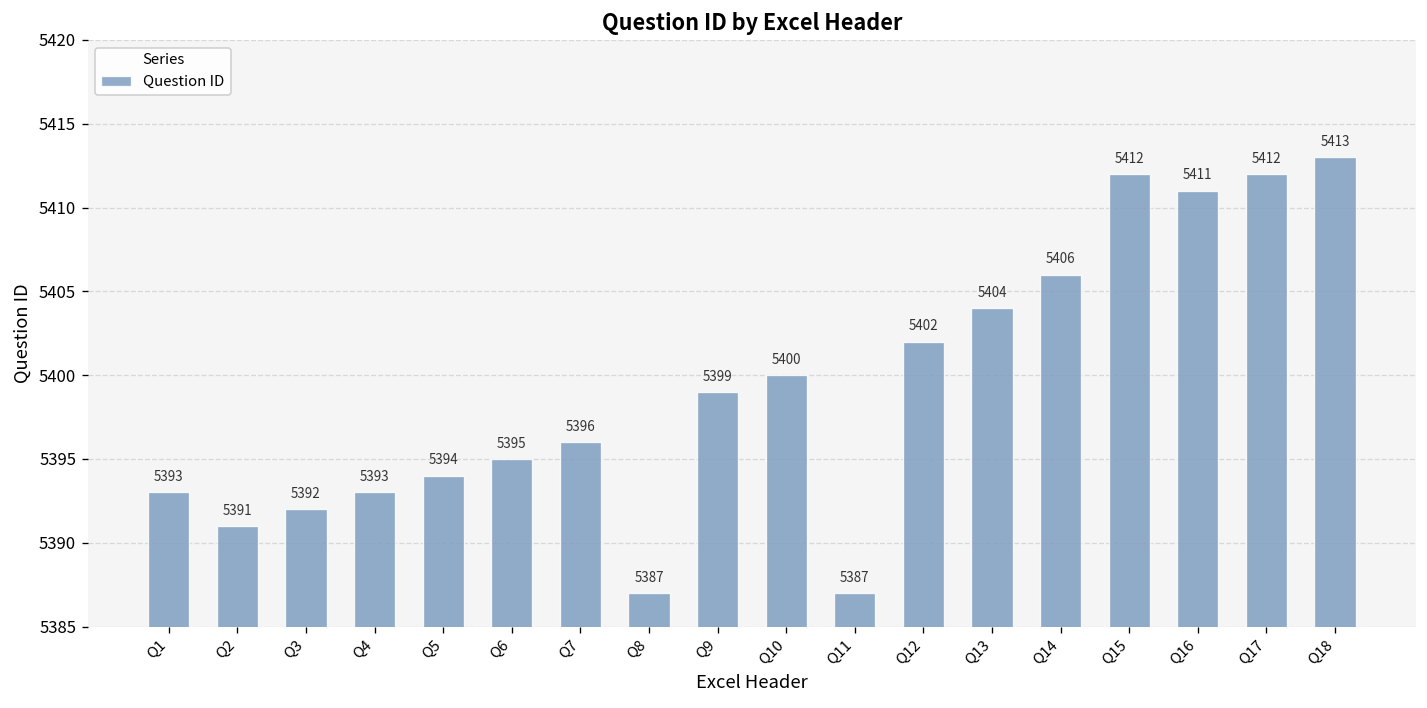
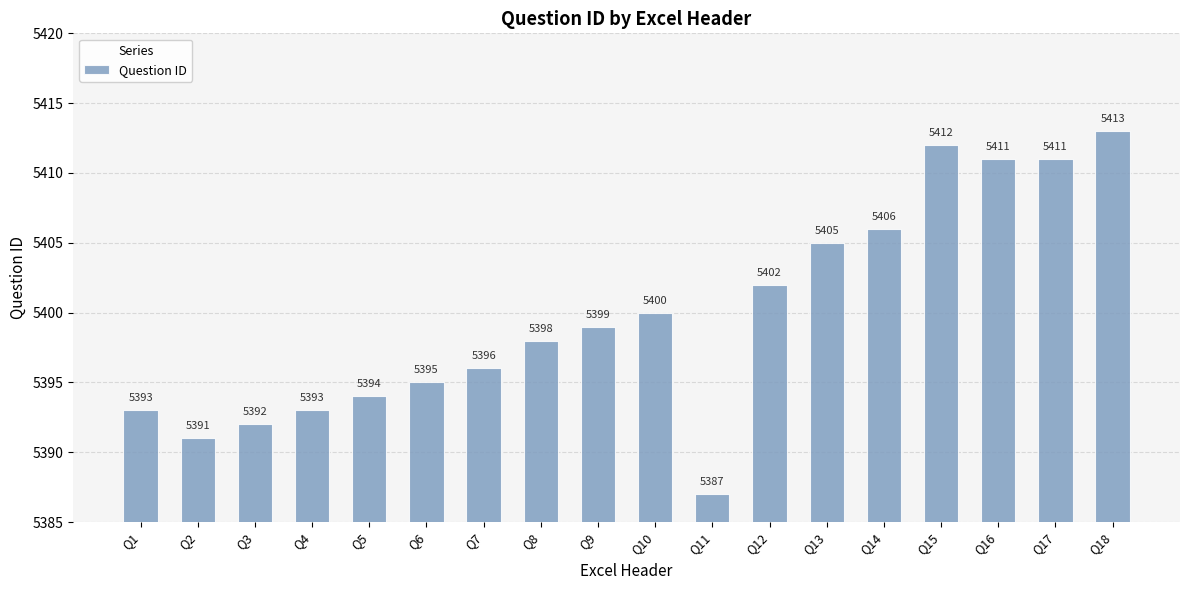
  {
    "Q1": 5393,
    "Q2": 5391,
    "Q3": 5392,
    "Q4": 5393,
    "Q5": 5394,
    "Q6": 5395,
    "Q7": 5396,
-   "Q8": 5387,
+   "Q8": 5398,
    "Q9": 5399,
    "Q10": 5400,
    "Q11": 5387,
    "Q12": 5402,
-   "Q13": 5404,
+   "Q13": 5405,
    "Q14": 5406,
    "Q15": 5412,
    "Q16": 5411,
-   "Q17": 5412,
+   "Q17": 5411,
    "Q18": 5413
  }
